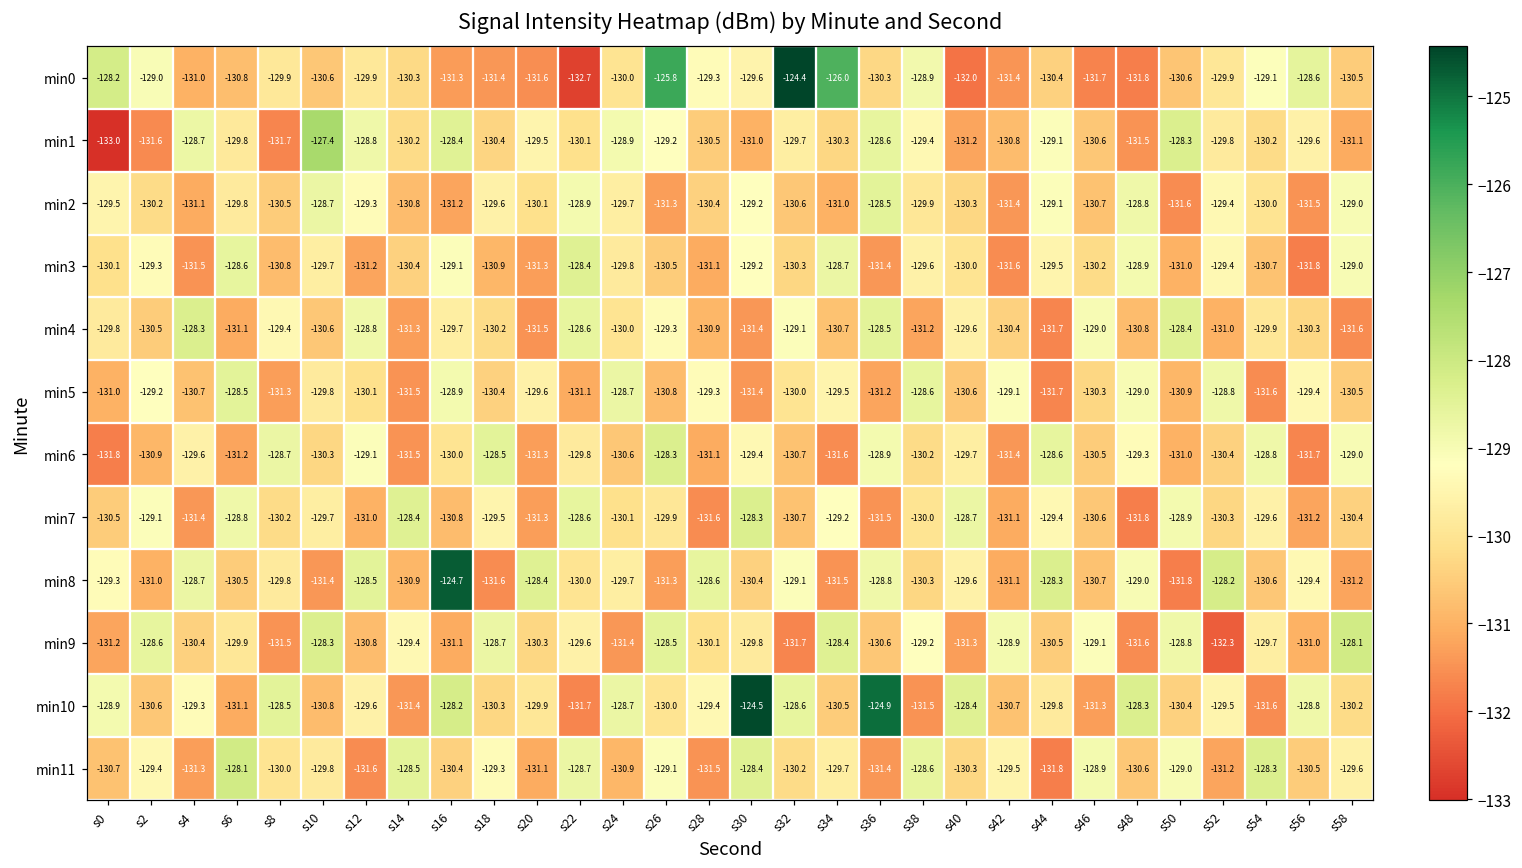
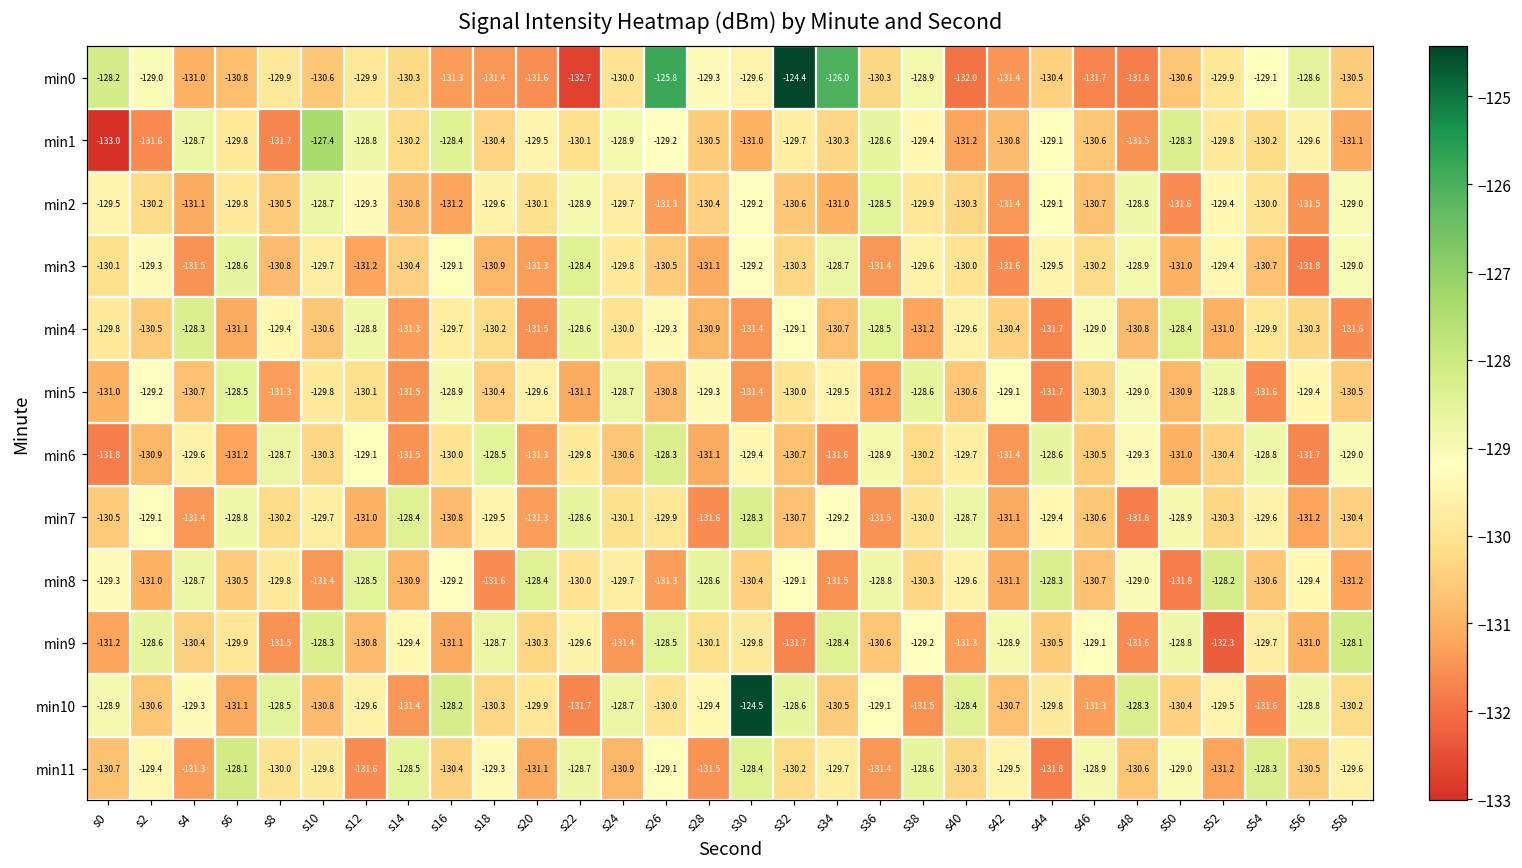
  {
    "min8": {
      "s0": -129.3,
      "s2": -131.0,
      "s4": -128.7,
      "s6": -130.5,
      "s8": -129.8,
      "s10": -131.4,
      "s12": -128.5,
      "s14": -130.9,
-     "s16": -124.7,
+     "s16": -129.2,
      "s18": -131.6,
      "s20": -128.4,
      "s22": -130.0,
      "s24": -129.7,
      "s26": -131.3,
      "s28": -128.6,
      "s30": -130.4,
      "s32": -129.1,
      "s34": -131.5,
      "s36": -128.8,
      "s38": -130.3,
      "s40": -129.6,
      "s42": -131.1,
      "s44": -128.3,
      "s46": -130.7,
      "s48": -129.0,
      "s50": -131.8,
      "s52": -128.2,
      "s54": -130.6,
      "s56": -129.4,
      "s58": -131.2
    },
    "min10": {
      "s0": -128.9,
      "s2": -130.6,
      "s4": -129.3,
      "s6": -131.1,
      "s8": -128.5,
      "s10": -130.8,
      "s12": -129.6,
      "s14": -131.4,
      "s16": -128.2,
      "s18": -130.3,
      "s20": -129.9,
      "s22": -131.7,
      "s24": -128.7,
      "s26": -130.0,
      "s28": -129.4,
      "s30": -124.5,
      "s32": -128.6,
      "s34": -130.5,
-     "s36": -124.9,
+     "s36": -129.1,
      "s38": -131.5,
      "s40": -128.4,
      "s42": -130.7,
      "s44": -129.8,
      "s46": -131.3,
      "s48": -128.3,
      "s50": -130.4,
      "s52": -129.5,
      "s54": -131.6,
      "s56": -128.8,
      "s58": -130.2
    }
  }
